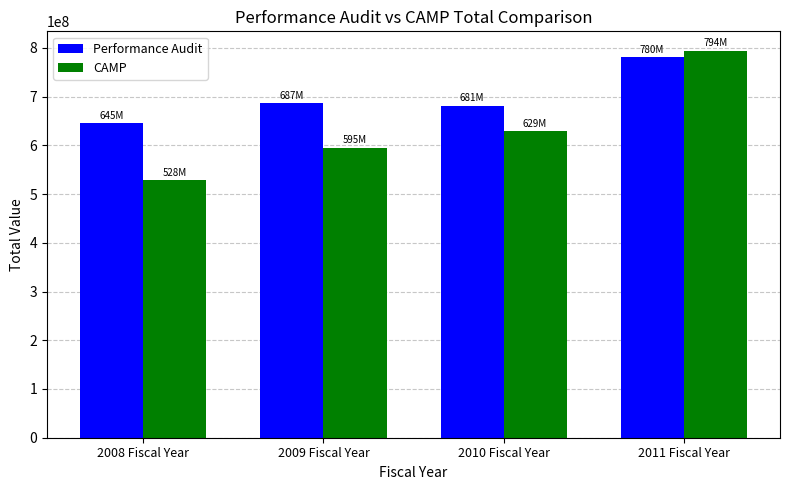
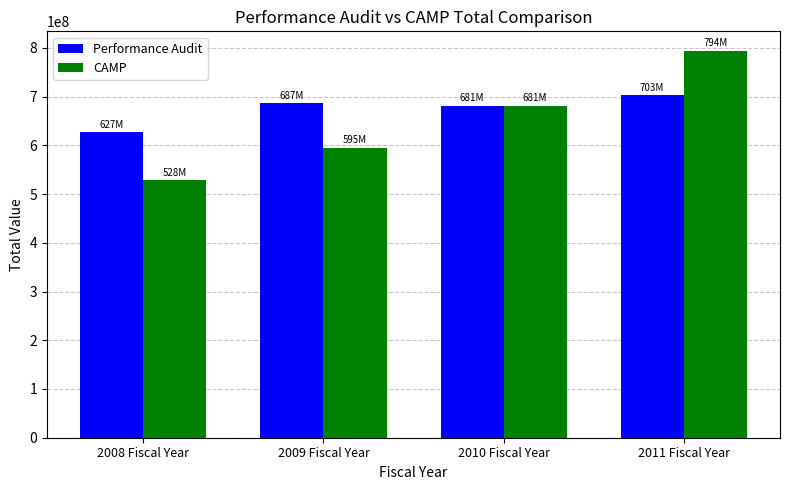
  {
    "Performance Audit": {
-     "2008 Fiscal Year": "645M",
+     "2008 Fiscal Year": "627M",
      "2009 Fiscal Year": "687M",
      "2010 Fiscal Year": "681M",
-     "2011 Fiscal Year": "780M"
+     "2011 Fiscal Year": "703M"
    },
    "CAMP": {
      "2008 Fiscal Year": "528M",
      "2009 Fiscal Year": "595M",
-     "2010 Fiscal Year": "629M",
+     "2010 Fiscal Year": "681M",
      "2011 Fiscal Year": "794M"
    }
  }
